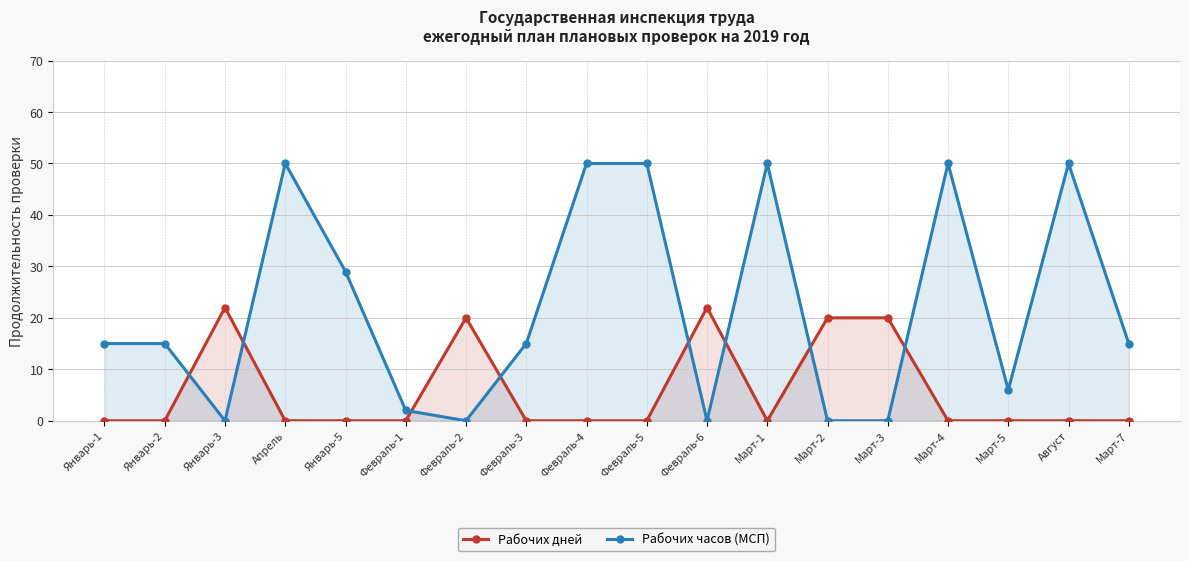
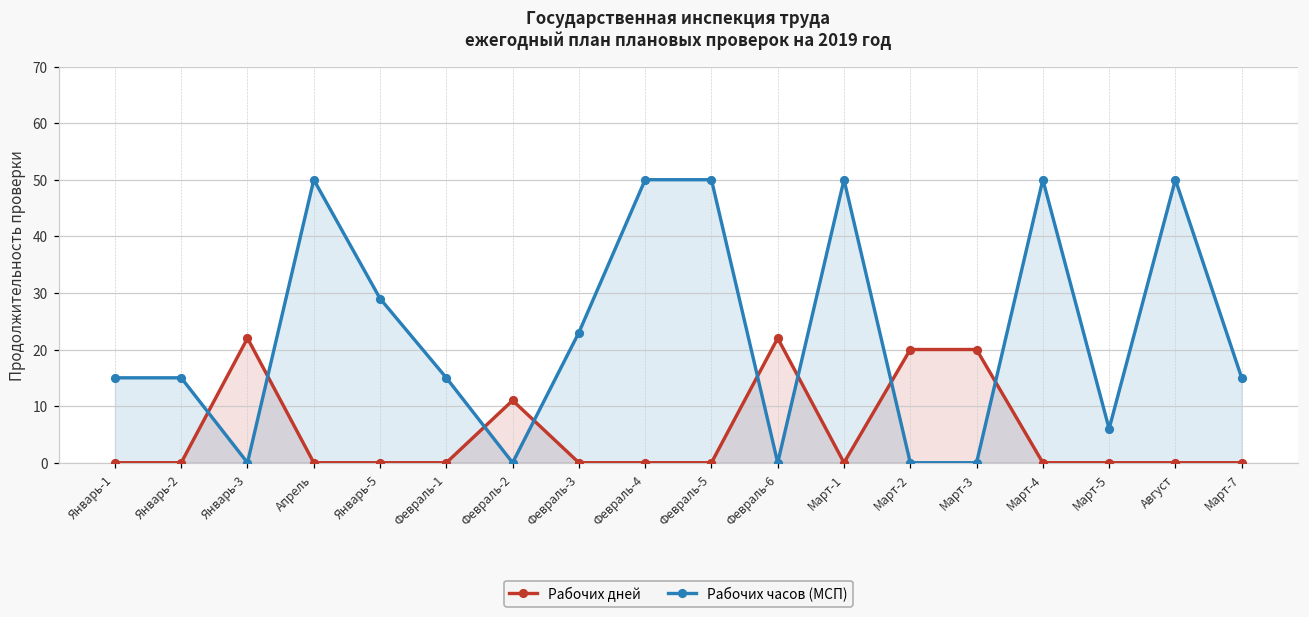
  {
    "Рабочих дней": {
      "Январь-1": 0,
      "Январь-2": 0,
      "Январь-3": 22,
      "Апрель": 0,
      "Январь-5": 0,
      "Февраль-1": 0,
-     "Февраль-2": 20,
+     "Февраль-2": 11,
      "Февраль-3": 0,
      "Февраль-4": 0,
      "Февраль-5": 0,
      "Февраль-6": 22,
      "Март-1": 0,
      "Март-2": 20,
      "Март-3": 20,
      "Март-4": 0,
      "Март-5": 0,
      "Август": 0,
      "Март-7": 0
    },
    "Рабочих часов (МСП)": {
      "Январь-1": 15,
      "Январь-2": 15,
      "Январь-3": 0,
      "Апрель": 50,
      "Январь-5": 29,
-     "Февраль-1": 2,
+     "Февраль-1": 15,
      "Февраль-2": 0,
-     "Февраль-3": 15,
+     "Февраль-3": 23,
      "Февраль-4": 50,
      "Февраль-5": 50,
      "Февраль-6": 0,
      "Март-1": 50,
      "Март-2": 0,
      "Март-3": 0,
      "Март-4": 50,
      "Март-5": 6,
      "Август": 50,
      "Март-7": 15
    }
  }
